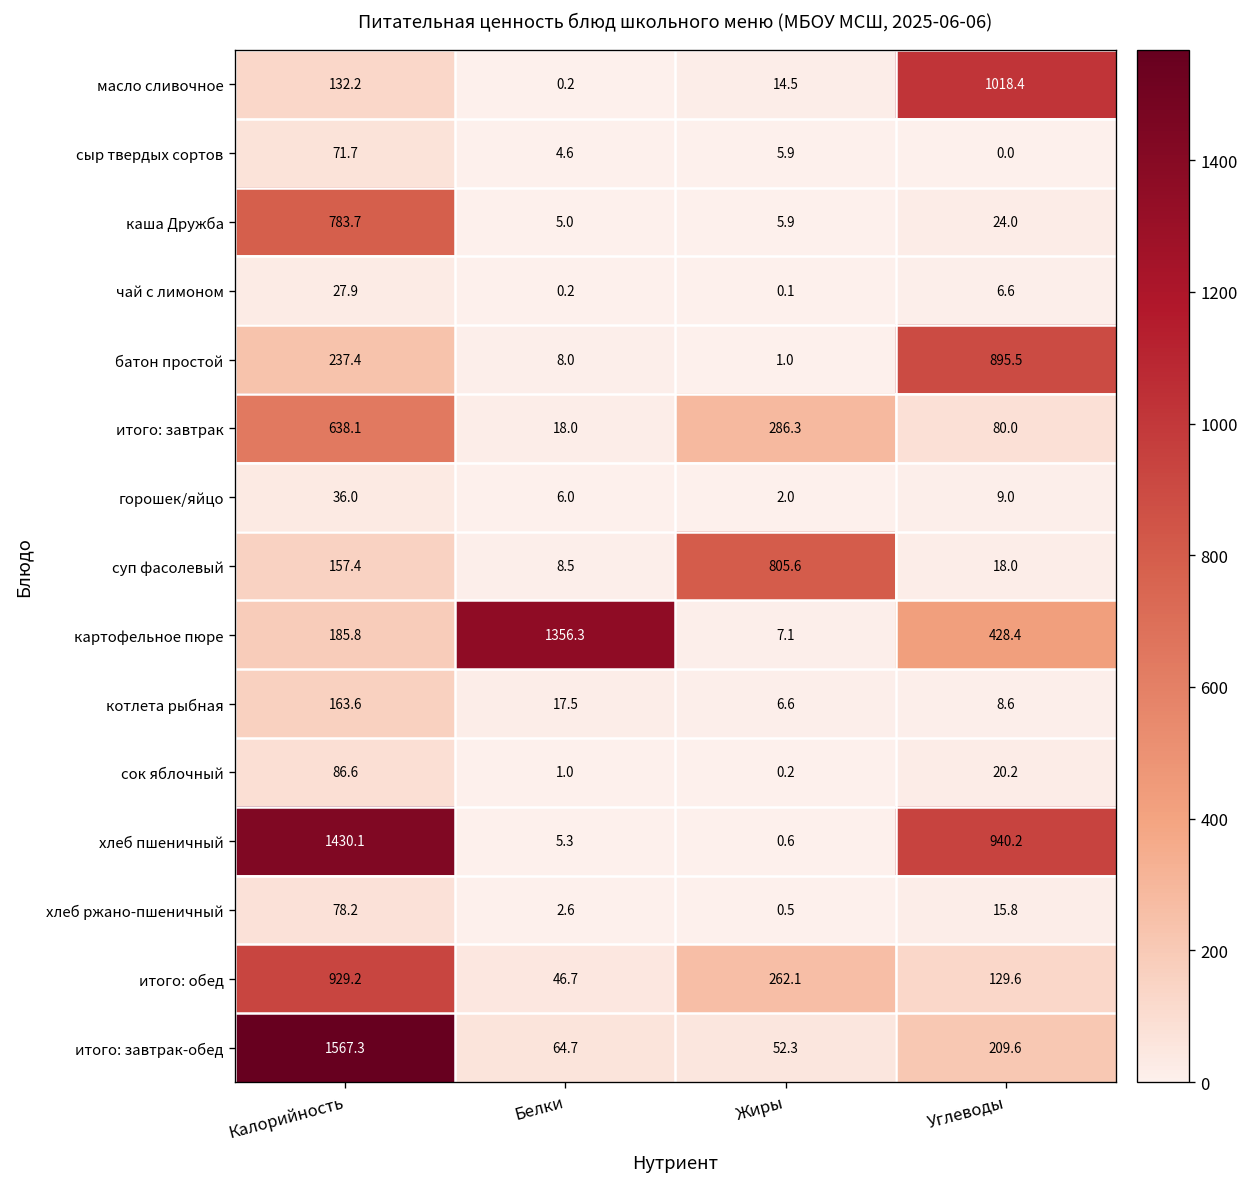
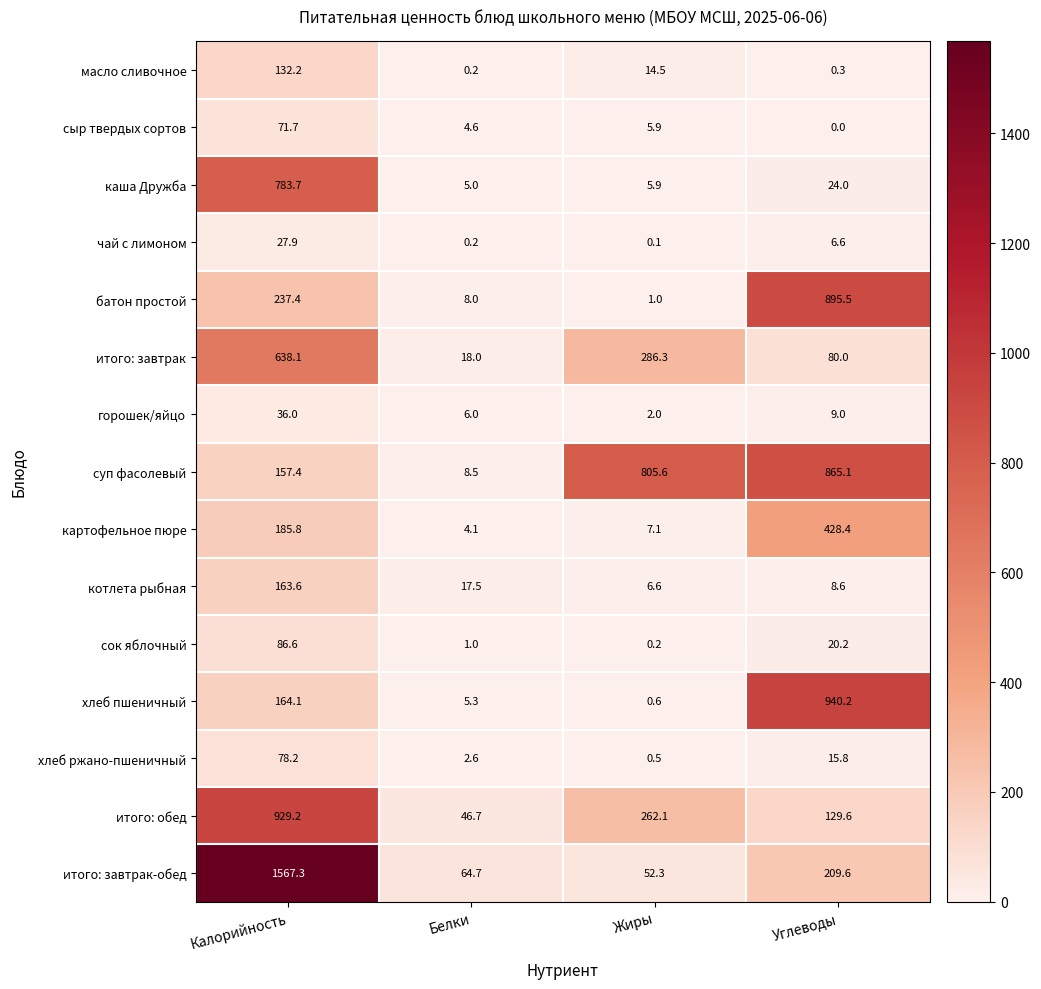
  {
    "масло сливочное": {
      "Калорийность": 132.2,
      "Белки": 0.2,
      "Жиры": 14.5,
-     "Углеводы": 1018.4
+     "Углеводы": 0.3
    },
    "сыр твердых сортов": {
      "Калорийность": 71.7,
      "Белки": 4.6,
      "Жиры": 5.9,
      "Углеводы": 0.0
    },
    "каша Дружба": {
      "Калорийность": 783.7,
      "Белки": 5.0,
      "Жиры": 5.9,
      "Углеводы": 24.0
    },
    "чай с лимоном": {
      "Калорийность": 27.9,
      "Белки": 0.2,
      "Жиры": 0.1,
      "Углеводы": 6.6
    },
    "батон простой": {
      "Калорийность": 237.4,
      "Белки": 8.0,
      "Жиры": 1.0,
      "Углеводы": 895.5
    },
    "итого: завтрак": {
      "Калорийность": 638.1,
      "Белки": 18.0,
      "Жиры": 286.3,
      "Углеводы": 80.0
    },
    "горошек/яйцо": {
      "Калорийность": 36.0,
      "Белки": 6.0,
      "Жиры": 2.0,
      "Углеводы": 9.0
    },
    "суп фасолевый": {
      "Калорийность": 157.4,
      "Белки": 8.5,
      "Жиры": 805.6,
-     "Углеводы": 18.0
+     "Углеводы": 865.1
    },
    "картофельное пюре": {
      "Калорийность": 185.8,
-     "Белки": 1356.3,
+     "Белки": 4.1,
      "Жиры": 7.1,
      "Углеводы": 428.4
    },
    "котлета рыбная": {
      "Калорийность": 163.6,
      "Белки": 17.5,
      "Жиры": 6.6,
      "Углеводы": 8.6
    },
    "сок яблочный": {
      "Калорийность": 86.6,
      "Белки": 1.0,
      "Жиры": 0.2,
      "Углеводы": 20.2
    },
    "хлеб пшеничный": {
-     "Калорийность": 1430.1,
+     "Калорийность": 164.1,
      "Белки": 5.3,
      "Жиры": 0.6,
      "Углеводы": 940.2
    },
    "хлеб ржано-пшеничный": {
      "Калорийность": 78.2,
      "Белки": 2.6,
      "Жиры": 0.5,
      "Углеводы": 15.8
    },
    "итого: обед": {
      "Калорийность": 929.2,
      "Белки": 46.7,
      "Жиры": 262.1,
      "Углеводы": 129.6
    },
    "итого: завтрак-обед": {
      "Калорийность": 1567.3,
      "Белки": 64.7,
      "Жиры": 52.3,
      "Углеводы": 209.6
    }
  }
